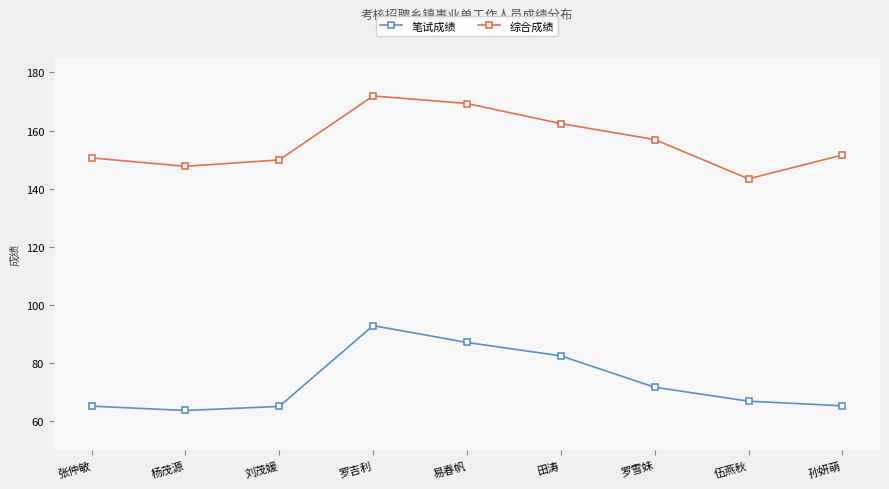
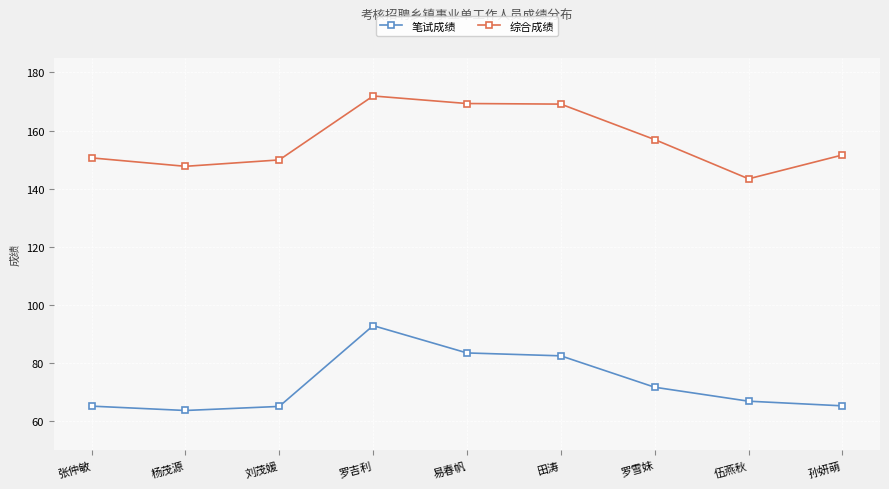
  {
    "笔试成绩": {
      "张仲敏": 65,
      "杨茂源": 64,
      "刘茂媛": 65,
      "罗吉利": 93,
-     "易春帆": 87,
+     "易春帆": 84,
      "田涛": 83,
      "罗雪妹": 72,
      "伍燕秋": 67,
      "孙妍萌": 65
    },
    "综合成绩": {
      "张仲敏": 151,
      "杨茂源": 148,
      "刘茂媛": 150,
      "罗吉利": 172,
      "易春帆": 169,
-     "田涛": 162,
+     "田涛": 169,
      "罗雪妹": 157,
      "伍燕秋": 143,
      "孙妍萌": 152
    }
  }
